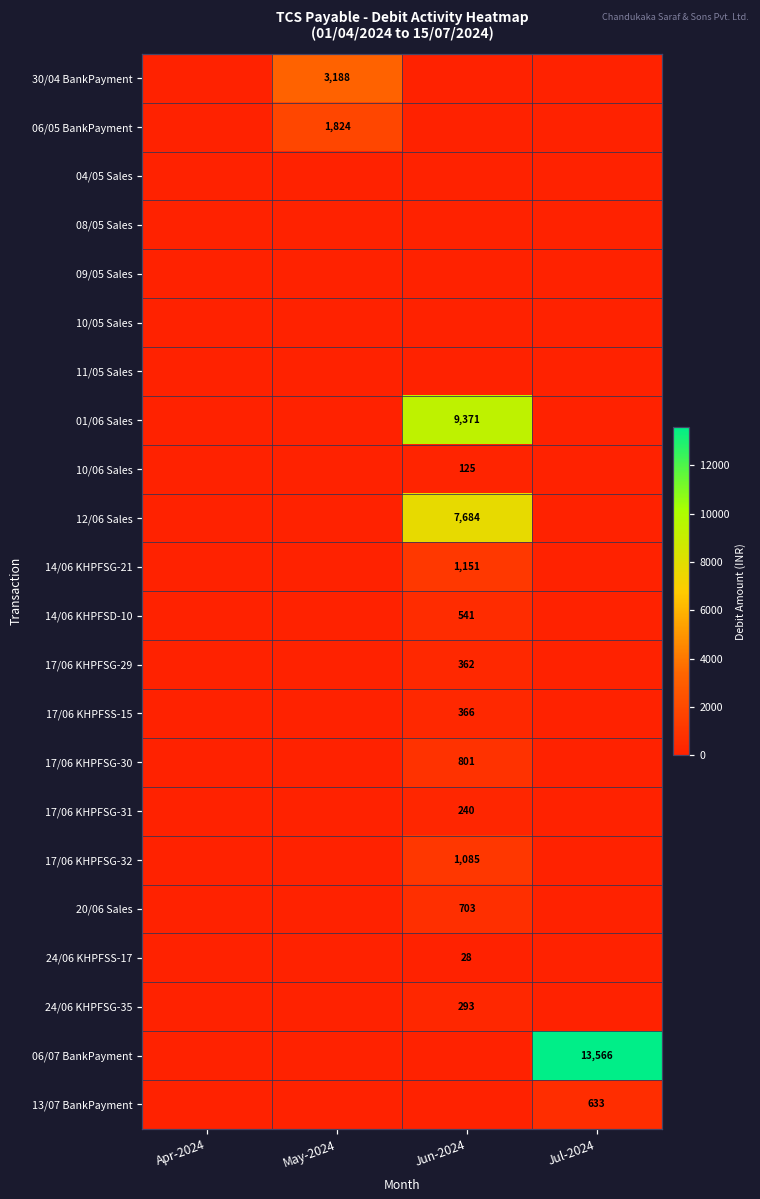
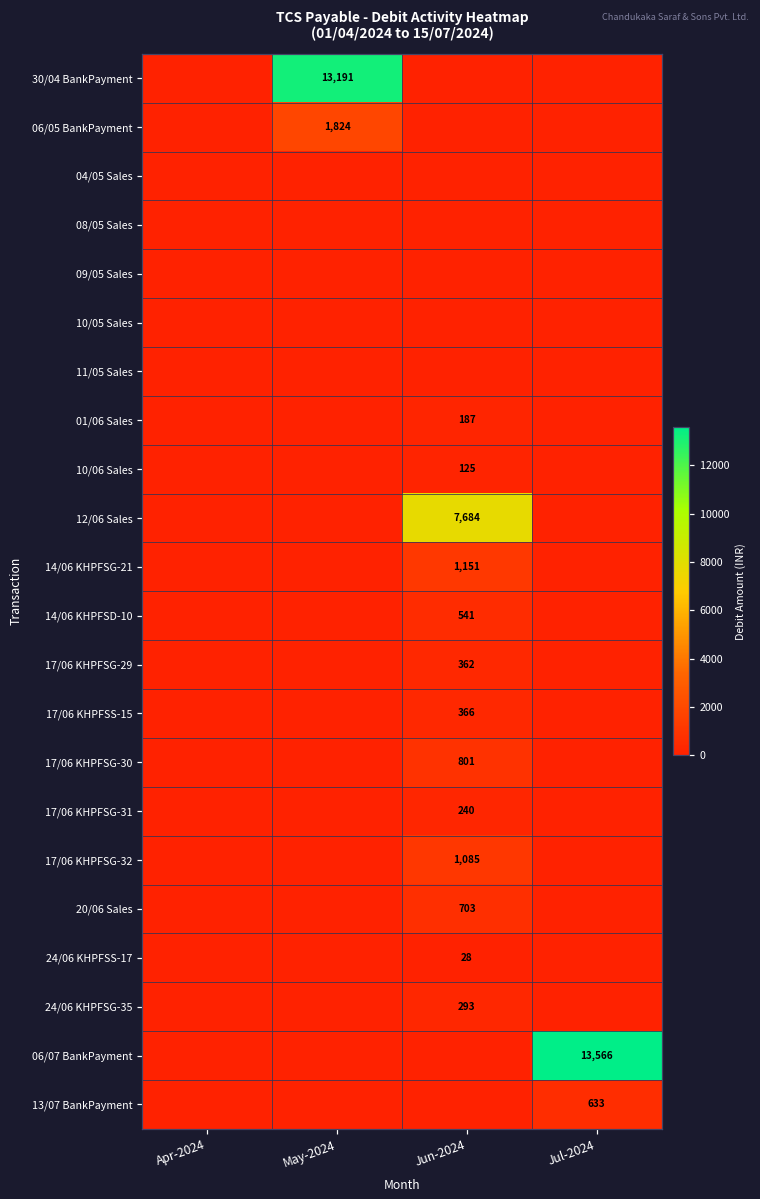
  {
    "30/04 BankPayment": {
-     "May-2024": "3,188"
+     "May-2024": "13,191"
    },
    "06/05 BankPayment": {
      "May-2024": "1,824"
    },
    "01/06 Sales": {
-     "Jun-2024": "9,371"
+     "Jun-2024": "187"
    },
    "10/06 Sales": {
      "Jun-2024": "125"
    },
    "12/06 Sales": {
      "Jun-2024": "7,684"
    },
    "14/06 KHPFSG-21": {
      "Jun-2024": "1,151"
    },
    "14/06 KHPFSD-10": {
      "Jun-2024": "541"
    },
    "17/06 KHPFSG-29": {
      "Jun-2024": "362"
    },
    "17/06 KHPFSS-15": {
      "Jun-2024": "366"
    },
    "17/06 KHPFSG-30": {
      "Jun-2024": "801"
    },
    "17/06 KHPFSG-31": {
      "Jun-2024": "240"
    },
    "17/06 KHPFSG-32": {
      "Jun-2024": "1,085"
    },
    "20/06 Sales": {
      "Jun-2024": "703"
    },
    "24/06 KHPFSS-17": {
      "Jun-2024": "28"
    },
    "24/06 KHPFSG-35": {
      "Jun-2024": "293"
    },
    "06/07 BankPayment": {
      "Jul-2024": "13,566"
    },
    "13/07 BankPayment": {
      "Jul-2024": "633"
    }
  }
